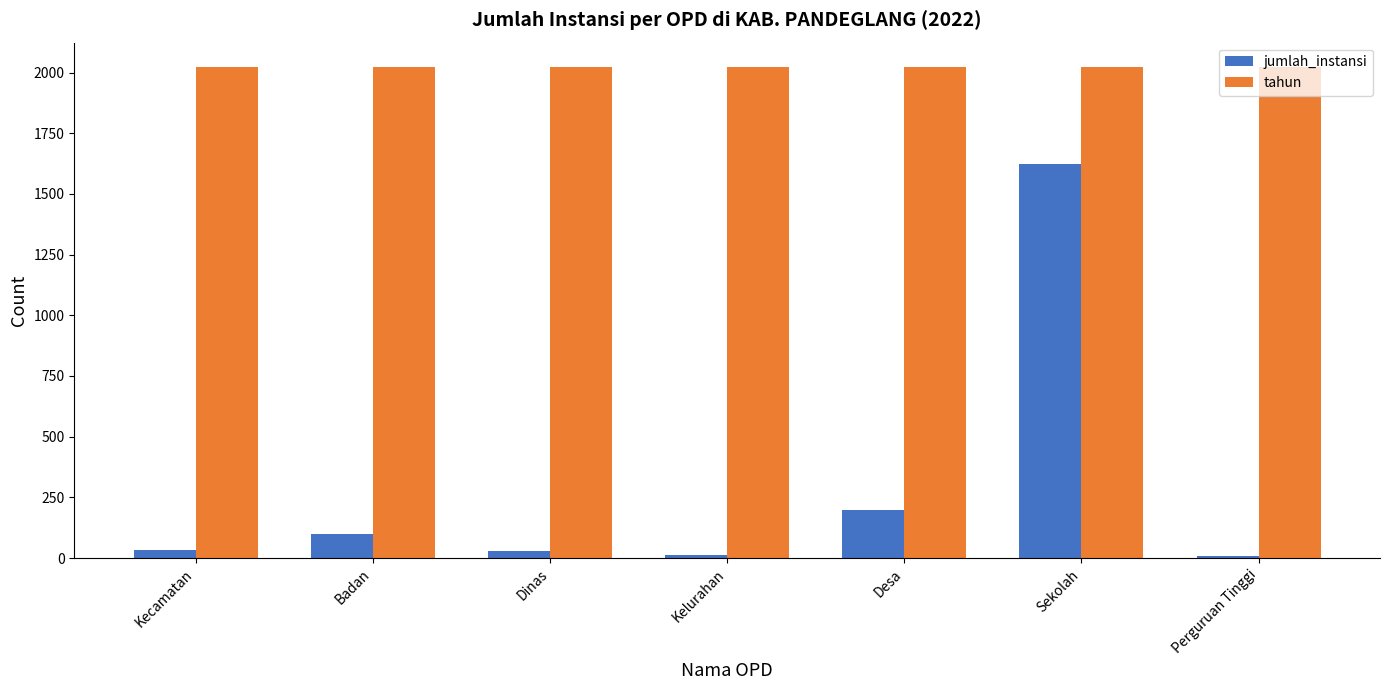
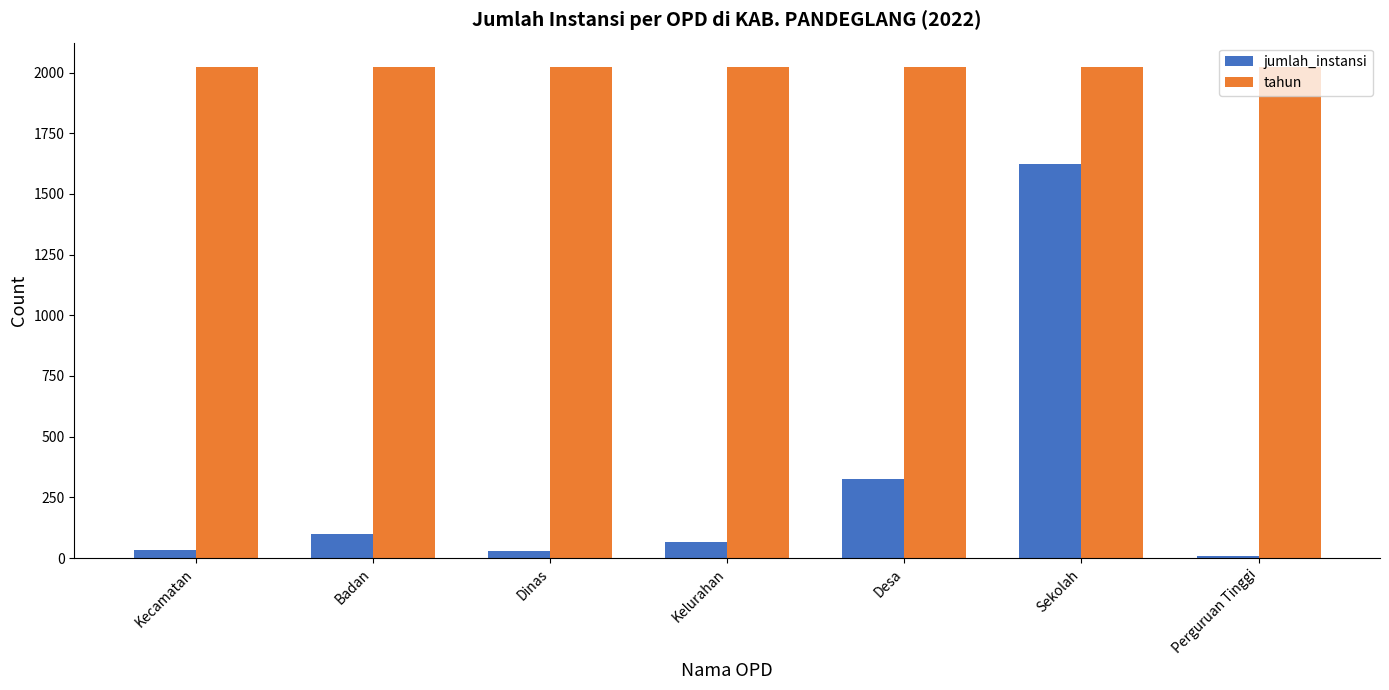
  {
    "jumlah_instansi": {
      "Kecamatan": 40,
      "Badan": 100,
      "Dinas": 30,
-     "Kelurahan": 10,
-     "Desa": 200,
+     "Kelurahan": 70,
+     "Desa": 330,
      "Sekolah": 1620
    },
    "tahun": {
      "Kecamatan": 2020,
      "Badan": 2020,
      "Dinas": 2020,
      "Kelurahan": 2020,
      "Desa": 2020,
      "Sekolah": 2020
    }
  }
